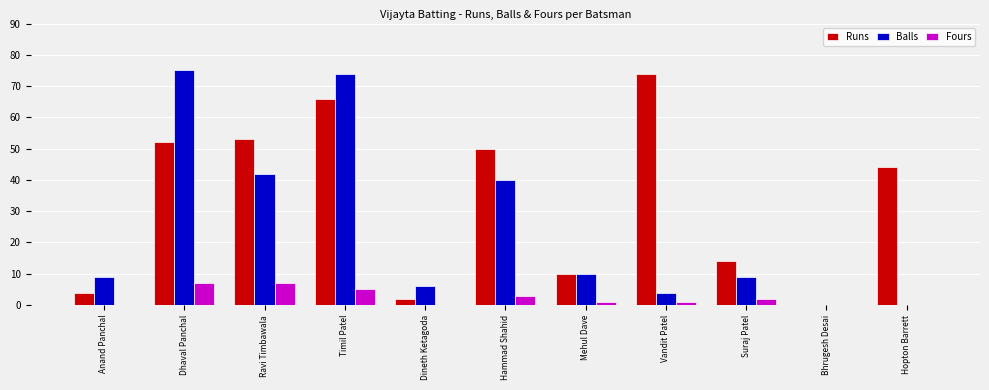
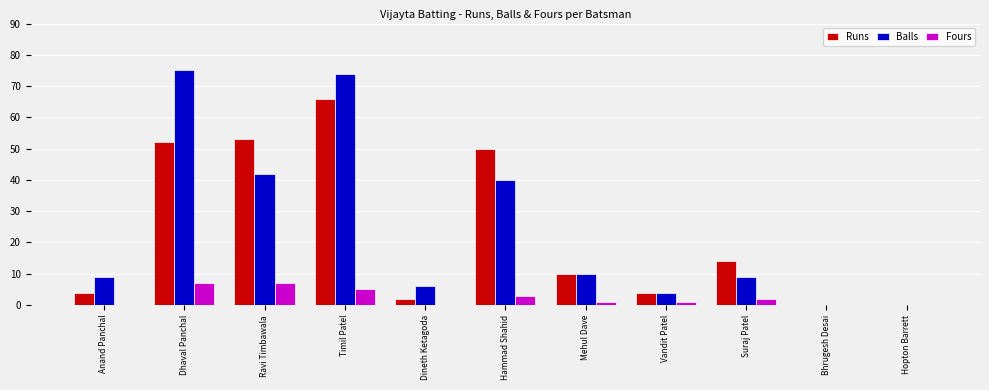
  {
    "Runs": {
      "Anand Panchal": 4,
      "Dhaval Panchal": 52,
      "Ravi Timbawala": 53,
      "Timil Patel": 66,
      "Dineth Ketagoda": 2,
      "Hammad Shahid": 50,
      "Mehul Dave": 10,
-     "Vandit Patel": 74,
+     "Vandit Patel": 4,
      "Suraj Patel": 14,
      "Bhrugesh Desai": 0,
-     "Hopton Barrett": 44
+     "Hopton Barrett": 0
    },
    "Balls": {
      "Anand Panchal": 9,
      "Dhaval Panchal": 75,
      "Ravi Timbawala": 42,
      "Timil Patel": 74,
      "Dineth Ketagoda": 6,
      "Hammad Shahid": 40,
      "Mehul Dave": 10,
      "Vandit Patel": 4,
      "Suraj Patel": 9,
      "Bhrugesh Desai": 0,
      "Hopton Barrett": 0
    },
    "Fours": {
      "Anand Panchal": 0,
      "Dhaval Panchal": 7,
      "Ravi Timbawala": 7,
      "Timil Patel": 5,
      "Dineth Ketagoda": 0,
      "Hammad Shahid": 3,
      "Mehul Dave": 1,
      "Vandit Patel": 1,
      "Suraj Patel": 2,
      "Bhrugesh Desai": 0,
      "Hopton Barrett": 0
    }
  }
